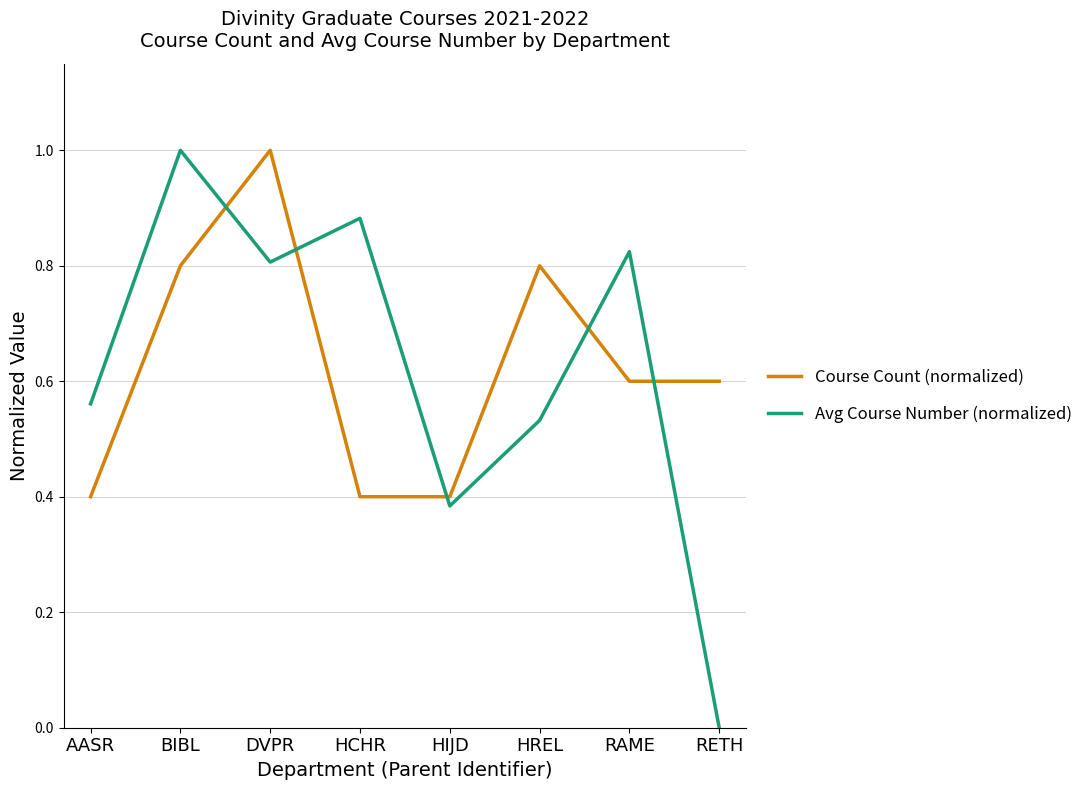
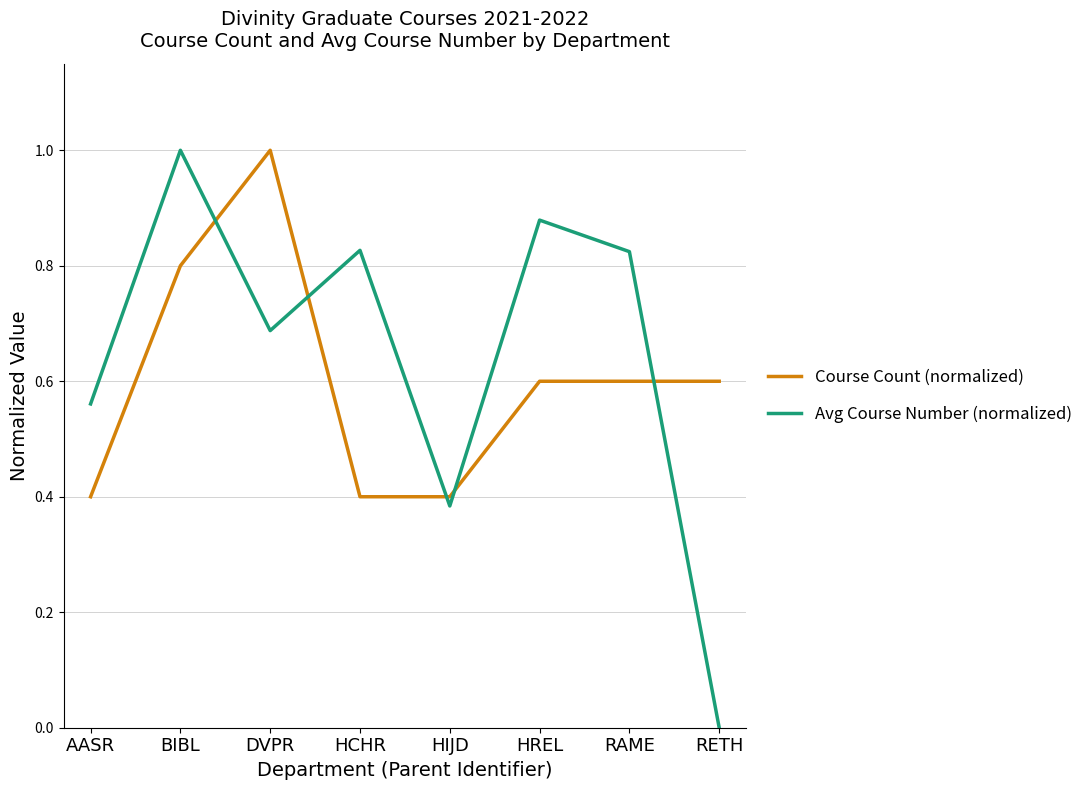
  {
    "Course Count (normalized)": {
      "AASR": 0.40,
      "BIBL": 0.80,
      "DVPR": 1.00,
      "HCHR": 0.40,
      "HIJD": 0.40,
-     "HREL": 0.80,
+     "HREL": 0.60,
      "RAME": 0.60,
      "RETH": 0.60
    },
    "Avg Course Number (normalized)": {
      "AASR": 0.56,
      "BIBL": 1.00,
-     "DVPR": 0.81,
-     "HCHR": 0.88,
+     "DVPR": 0.69,
+     "HCHR": 0.83,
      "HIJD": 0.38,
-     "HREL": 0.53,
+     "HREL": 0.88,
      "RAME": 0.82,
      "RETH": 0.00
    }
  }
